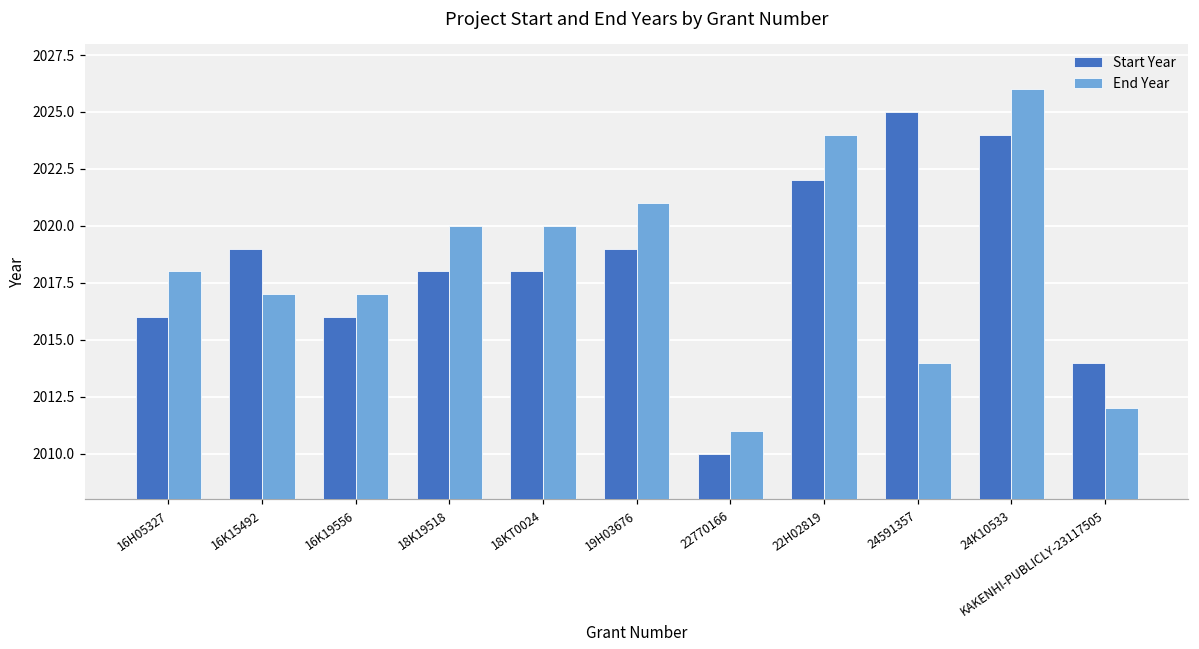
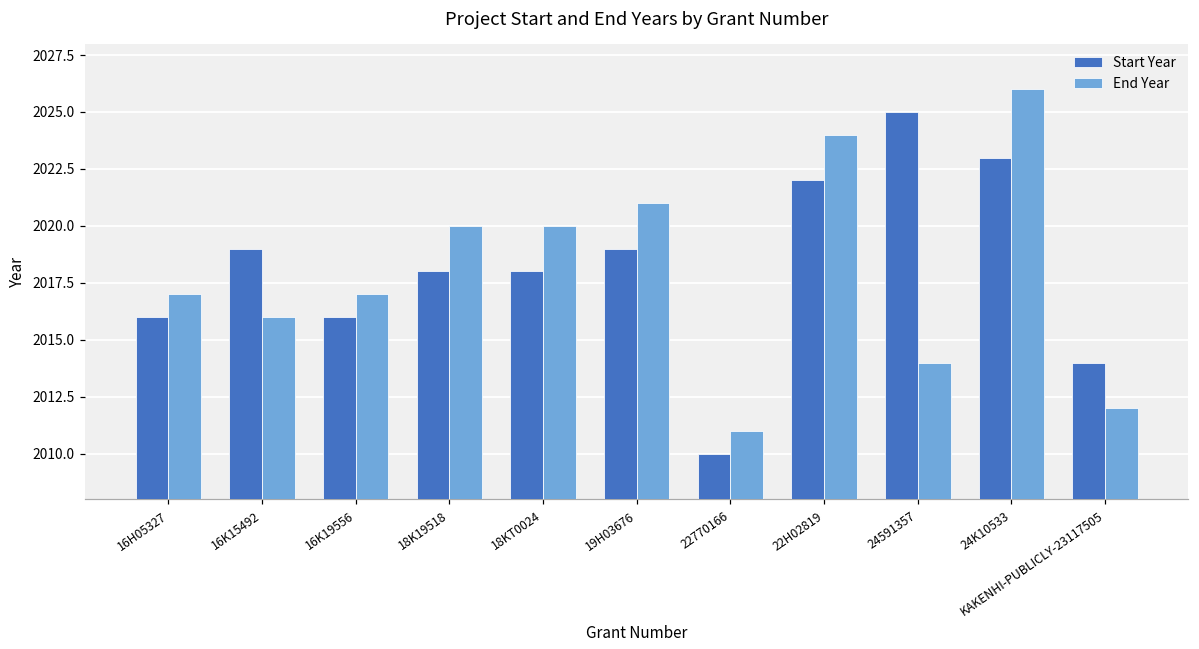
  {
    "Start Year": {
      "16H05327": 2016,
      "16K15492": 2019,
      "16K19556": 2016,
      "18K19518": 2018,
      "18KT0024": 2018,
      "19H03676": 2019,
      "22770166": 2010,
      "22H02819": 2022,
      "24591357": 2025,
-     "24K10533": 2024,
+     "24K10533": 2023,
      "KAKENHI-PUBLICLY-23117505": 2014
    },
    "End Year": {
-     "16H05327": 2018,
-     "16K15492": 2017,
+     "16H05327": 2017,
+     "16K15492": 2016,
      "16K19556": 2017,
      "18K19518": 2020,
      "18KT0024": 2020,
      "19H03676": 2021,
      "22770166": 2011,
      "22H02819": 2024,
      "24591357": 2014,
      "24K10533": 2026,
      "KAKENHI-PUBLICLY-23117505": 2012
    }
  }
